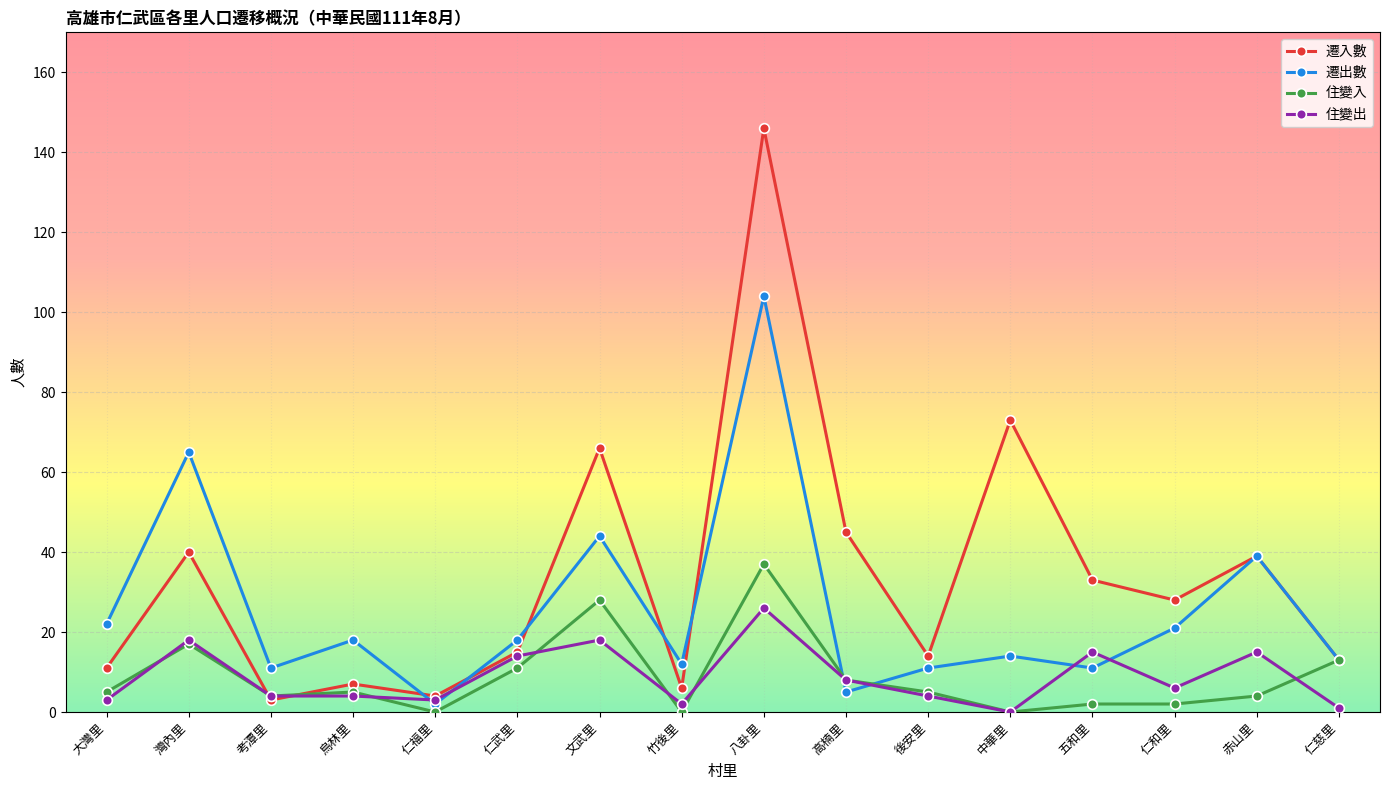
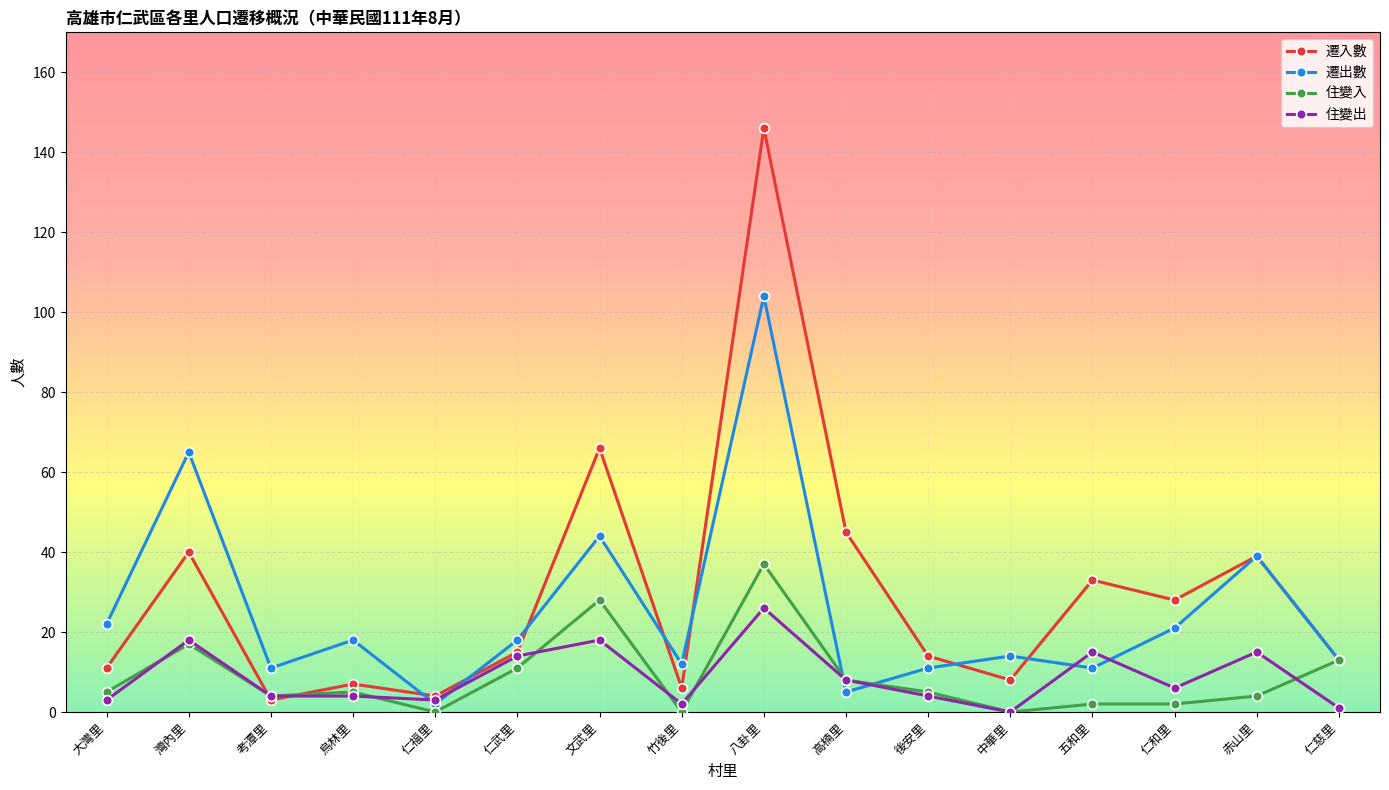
  {
    "遷入數": {
      "大灣里": 11,
      "灣內里": 40,
      "考潭里": 3,
      "烏林里": 7,
      "仁福里": 4,
      "仁武里": 15,
      "文武里": 66,
      "竹後里": 6,
      "八卦里": 146,
      "高楠里": 45,
      "後安里": 14,
-     "中華里": 73,
+     "中華里": 8,
      "五和里": 33,
      "仁和里": 28
    },
    "遷出數": {
      "大灣里": 22,
      "灣內里": 65,
      "考潭里": 11,
      "烏林里": 18,
      "仁福里": 2,
      "仁武里": 18,
      "文武里": 44,
      "竹後里": 12,
      "八卦里": 104,
      "高楠里": 5,
      "後安里": 11,
      "中華里": 14,
      "五和里": 11,
      "仁和里": 21
    },
    "住變入": {
      "大灣里": 5,
      "灣內里": 17,
      "烏林里": 5,
      "仁福里": 0,
      "仁武里": 11,
      "文武里": 28,
      "竹後里": 0,
      "八卦里": 37,
      "後安里": 5,
      "五和里": 2,
      "仁和里": 2,
      "赤山里": 4
    },
    "住變出": {
      "大灣里": 3,
      "灣內里": 18,
      "烏林里": 4,
      "仁福里": 3,
      "仁武里": 14,
      "文武里": 18,
      "竹後里": 2,
      "八卦里": 26,
      "後安里": 4,
      "五和里": 15,
      "仁和里": 6,
      "赤山里": 15,
      "仁慈里": 1
    }
  }
